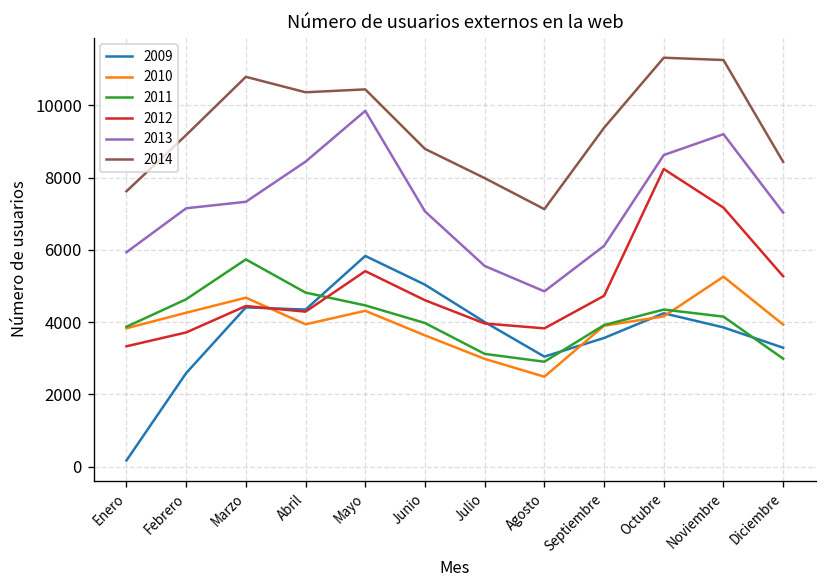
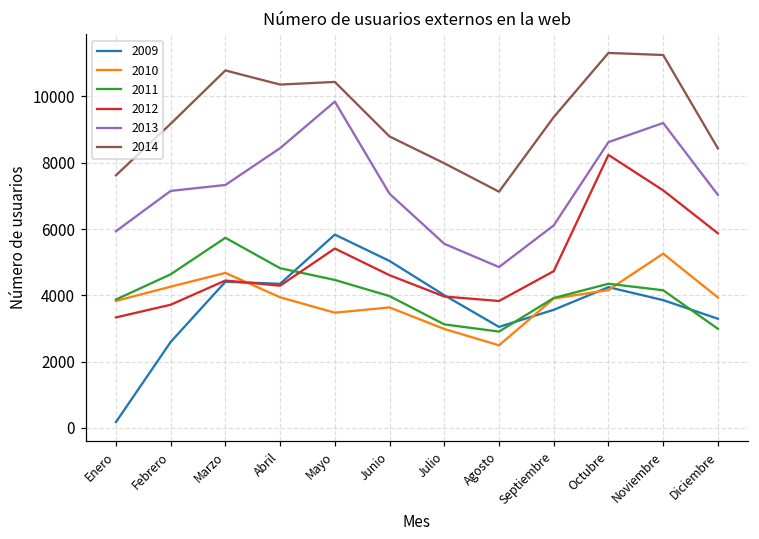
  {
    "2009": {
      "Enero": 200,
      "Febrero": 2600,
      "Mayo": 5800,
      "Junio": 5000,
      "Agosto": 3000,
      "Septiembre": 3600,
      "Octubre": 4200,
      "Noviembre": 3900,
      "Diciembre": 3300
    },
    "2010": {
      "Febrero": 4300,
      "Marzo": 4700,
      "Abril": 3900,
-     "Mayo": 4300,
+     "Mayo": 3500,
      "Junio": 3600,
      "Julio": 3000,
      "Agosto": 2500,
      "Octubre": 4200,
      "Noviembre": 5300,
      "Diciembre": 3900
    },
    "2011": {
      "Febrero": 4600,
      "Marzo": 5700,
      "Abril": 4800,
      "Mayo": 4500,
      "Junio": 4000,
      "Julio": 3100,
      "Agosto": 2900,
      "Octubre": 4300,
      "Noviembre": 4200,
      "Diciembre": 3000
    },
    "2012": {
      "Enero": 3300,
      "Febrero": 3700,
      "Mayo": 5400,
      "Junio": 4600,
      "Agosto": 3800,
      "Septiembre": 4700,
      "Octubre": 8200,
      "Noviembre": 7200,
-     "Diciembre": 5300
+     "Diciembre": 5900
    },
    "2013": {
      "Enero": 5900,
      "Febrero": 7200,
      "Marzo": 7300,
      "Abril": 8400,
      "Mayo": 9800,
      "Junio": 7100,
      "Julio": 5600,
      "Agosto": 4900,
      "Septiembre": 6100,
      "Octubre": 8600,
      "Noviembre": 9200,
      "Diciembre": 7000
    },
    "2014": {
      "Enero": 7600,
      "Febrero": 9200,
      "Marzo": 10800,
      "Abril": 10400,
      "Mayo": 10400,
      "Junio": 8800,
      "Julio": 8000,
      "Agosto": 7100,
      "Septiembre": 9400,
      "Octubre": 11300,
      "Noviembre": 11300,
      "Diciembre": 8400
    }
  }
